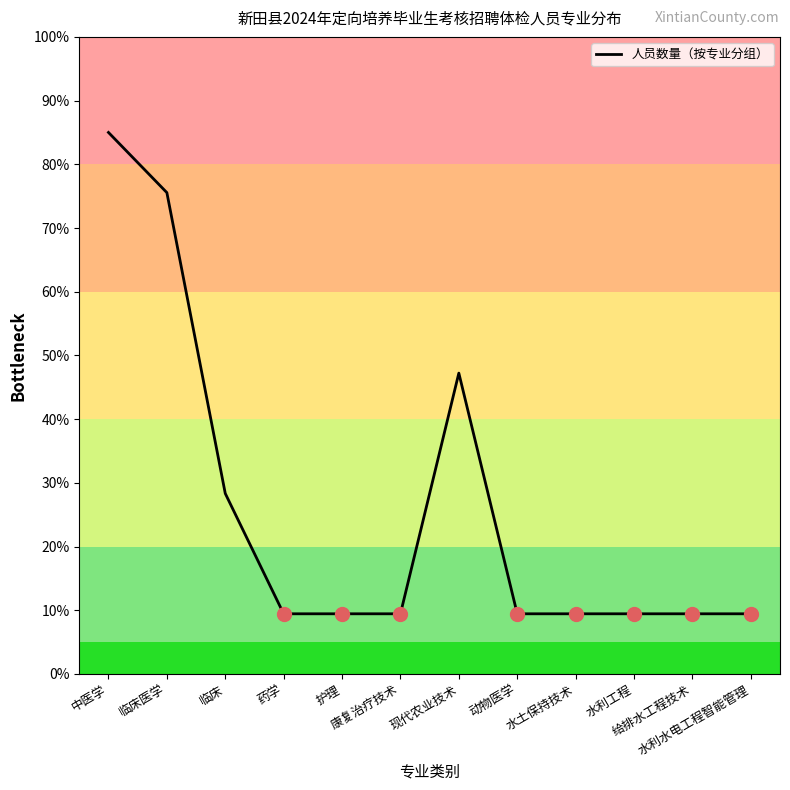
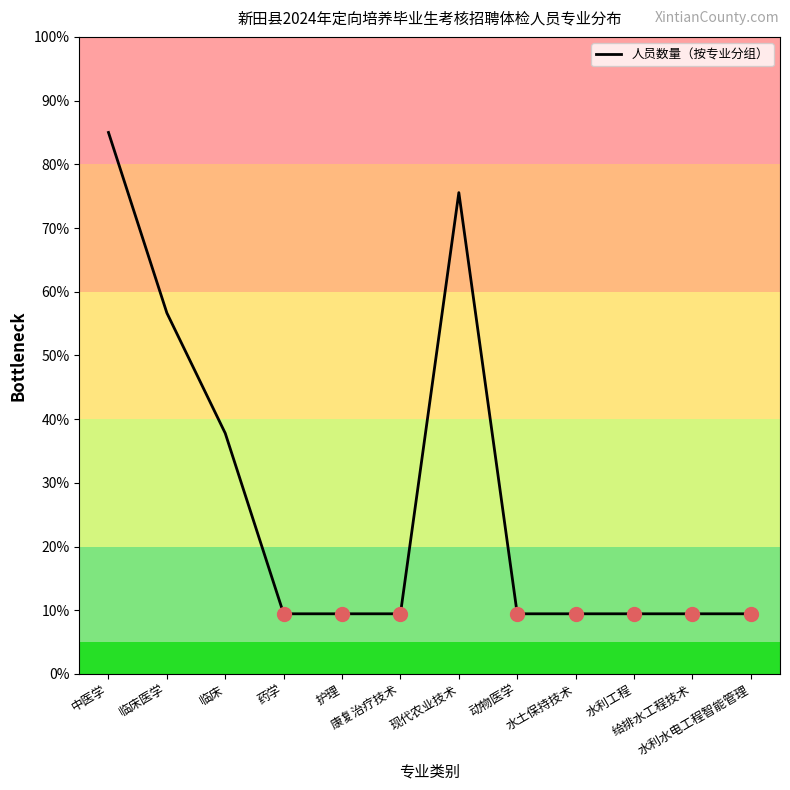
  {
    "人员数量（按专业分组）": {
      "中医学": "85%",
-     "临床医学": "76%",
-     "临床": "28%",
-     "现代农业技术": "47%"
+     "临床医学": "57%",
+     "临床": "38%",
+     "现代农业技术": "76%"
    }
  }
